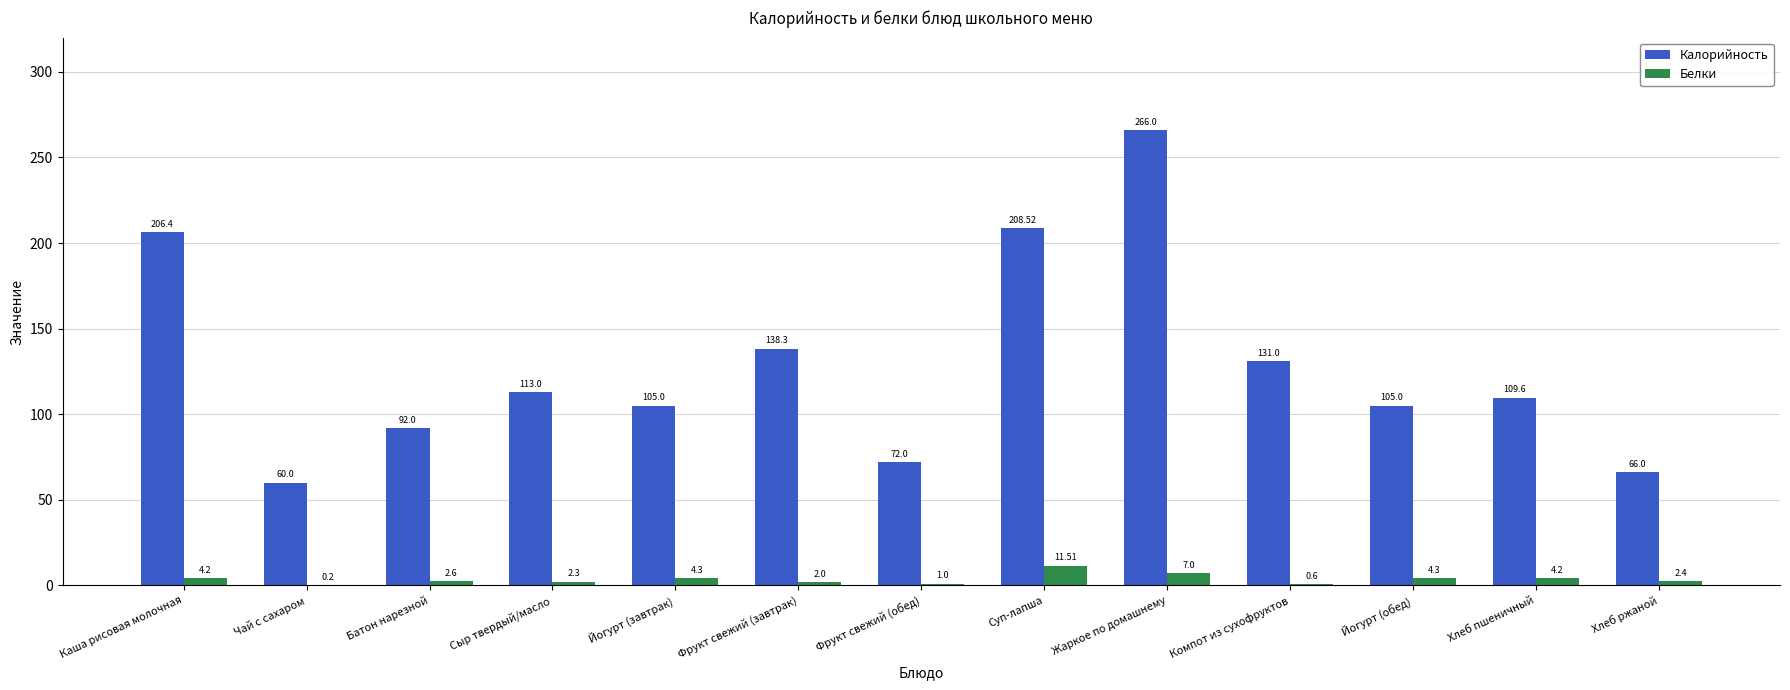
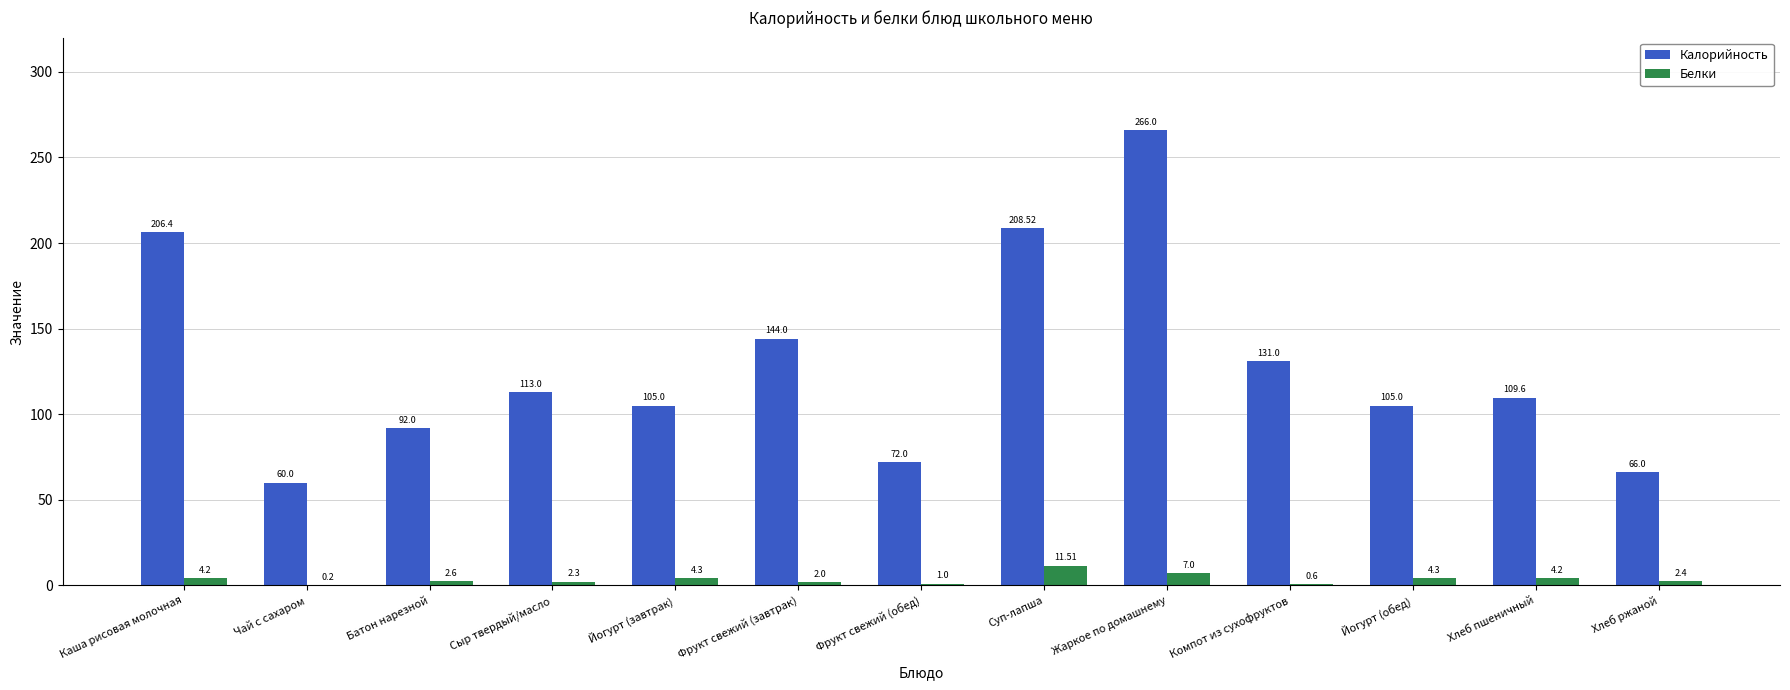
  {
    "Калорийность": {
      "Каша рисовая молочная": 206.4,
      "Чай с сахаром": 60.0,
      "Батон нарезной": 92.0,
      "Сыр твердый/масло": 113.0,
      "Йогурт (завтрак)": 105.0,
-     "Фрукт свежий (завтрак)": 138.3,
+     "Фрукт свежий (завтрак)": 144.0,
      "Фрукт свежий (обед)": 72.0,
      "Суп-лапша": 208.52,
      "Жаркое по домашнему": 266.0,
      "Компот из сухофруктов": 131.0,
      "Йогурт (обед)": 105.0,
      "Хлеб пшеничный": 109.6,
      "Хлеб ржаной": 66.0
    },
    "Белки": {
      "Каша рисовая молочная": 4.2,
      "Чай с сахаром": 0.2,
      "Батон нарезной": 2.6,
      "Сыр твердый/масло": 2.3,
      "Йогурт (завтрак)": 4.3,
      "Фрукт свежий (завтрак)": 2.0,
      "Фрукт свежий (обед)": 1.0,
      "Суп-лапша": 11.51,
      "Жаркое по домашнему": 7.0,
      "Компот из сухофруктов": 0.6,
      "Йогурт (обед)": 4.3,
      "Хлеб пшеничный": 4.2,
      "Хлеб ржаной": 2.4
    }
  }
